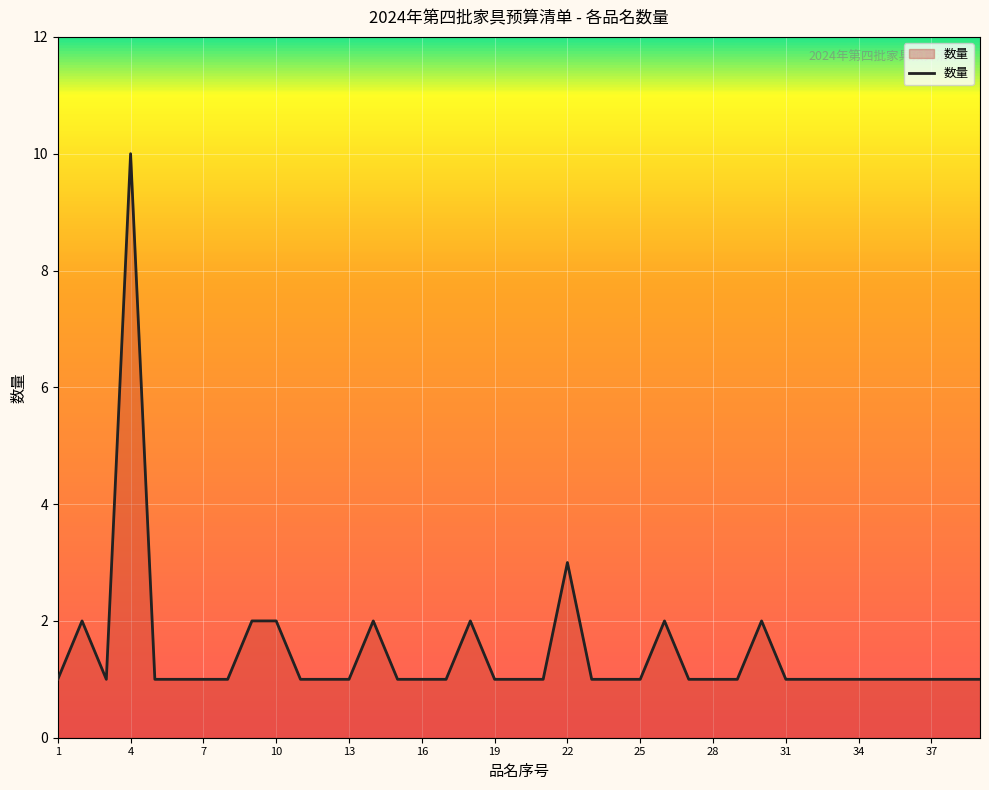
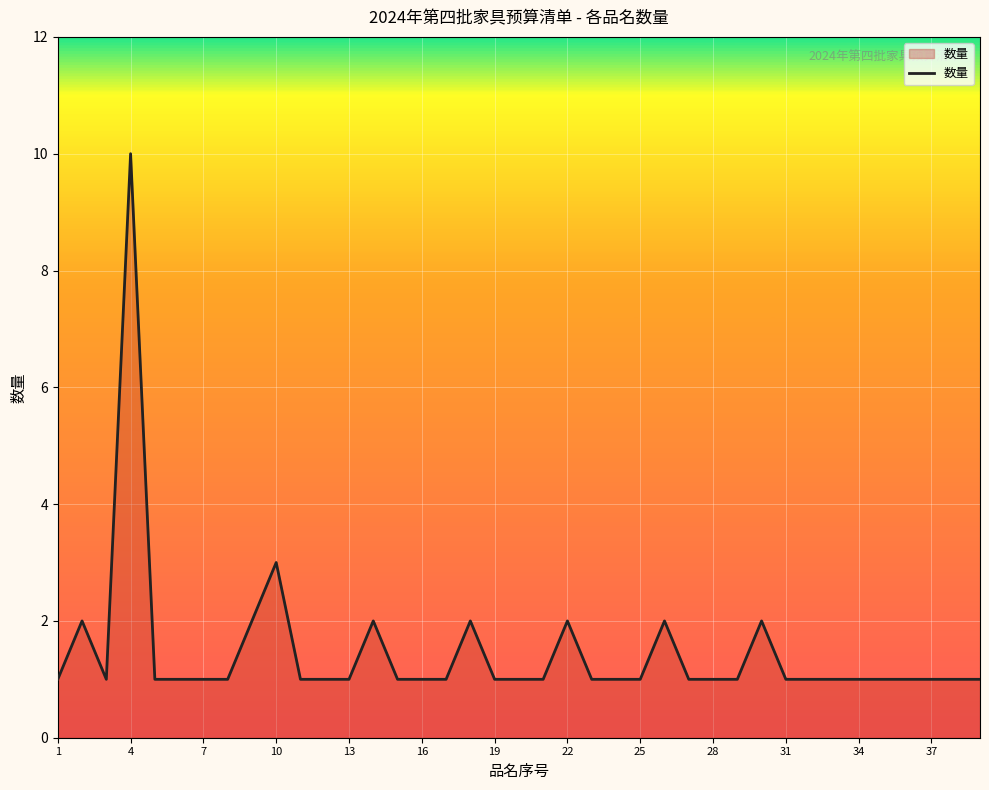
  {
    "1": 1,
    "4": 10,
    "7": 1,
-   "10": 2,
+   "10": 3,
    "13": 1,
    "16": 1,
    "19": 1,
-   "22": 3,
+   "22": 2,
    "25": 1,
    "28": 1,
    "31": 1,
    "34": 1,
    "37": 1
  }
